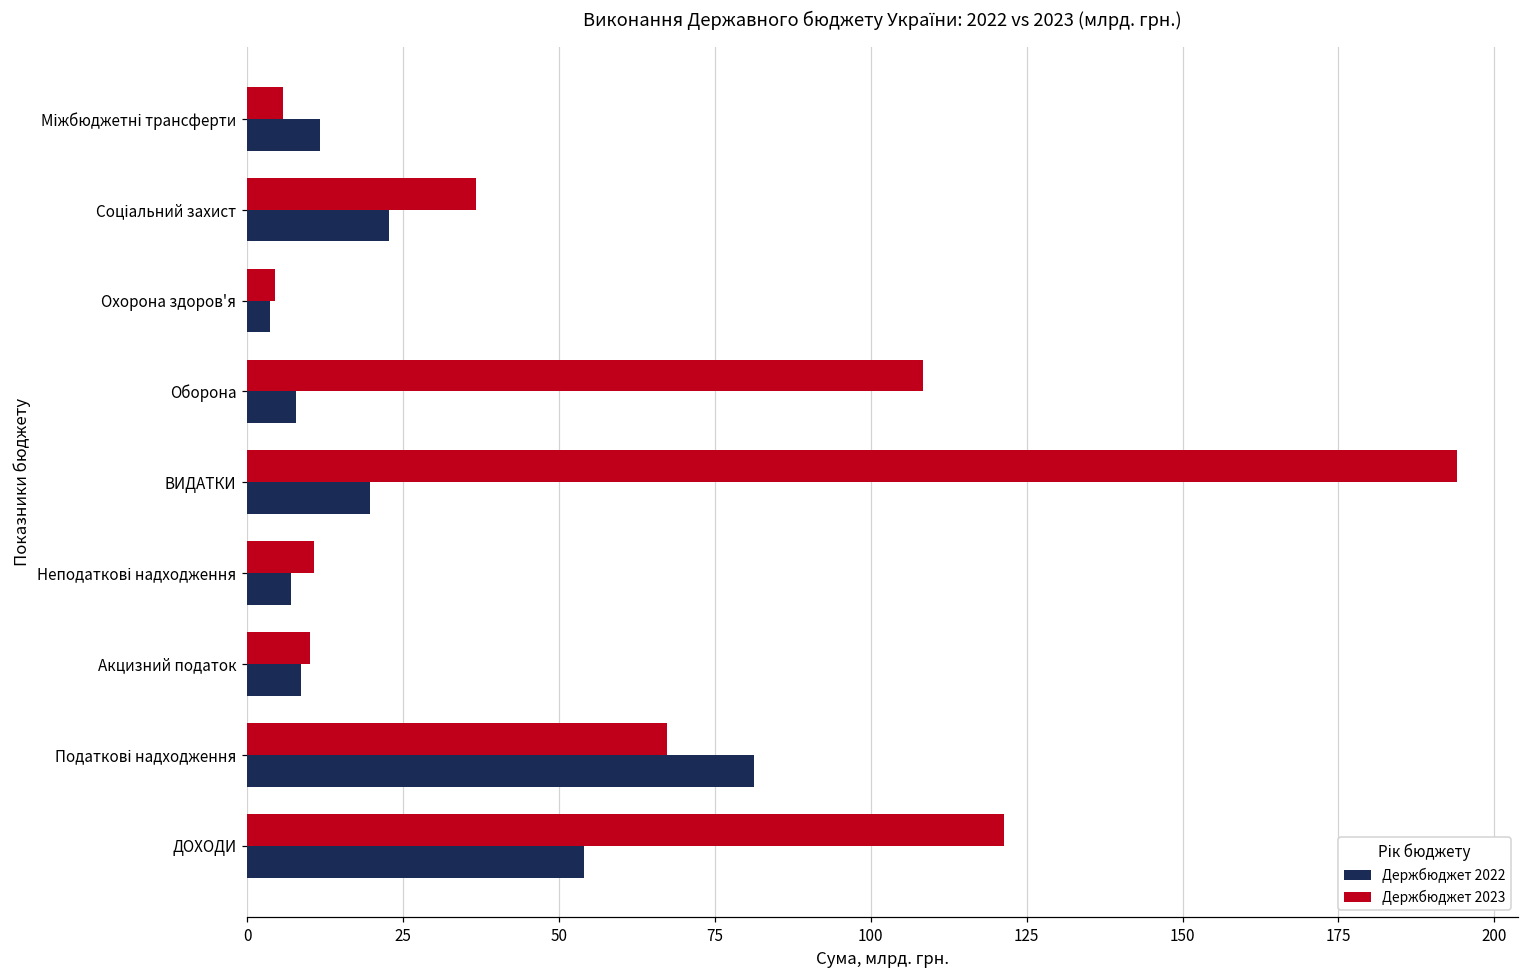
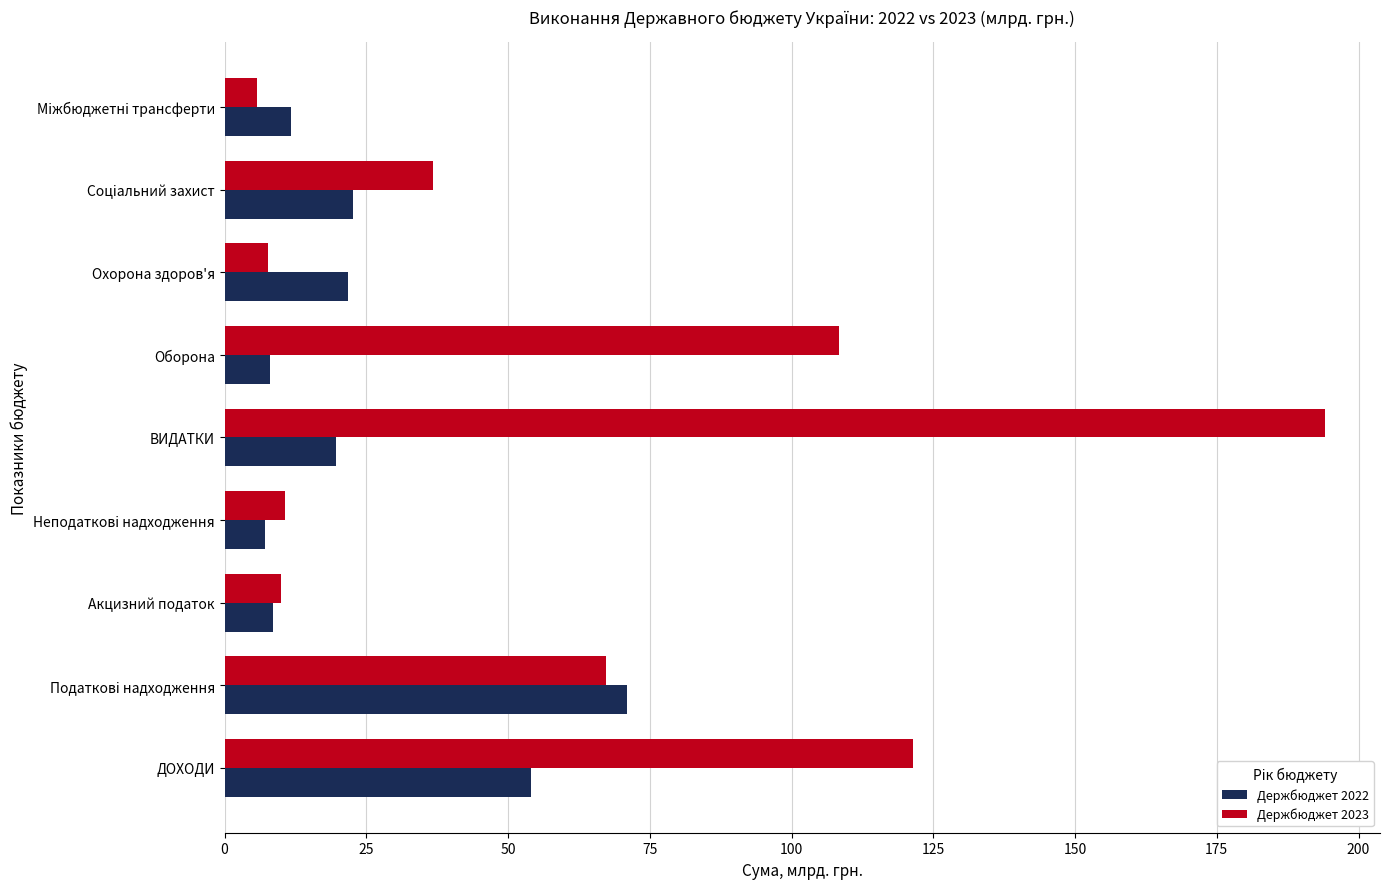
  {
    "Держбюджет 2022": {
      "Міжбюджетні трансферти": 12,
      "Соціальний захист": 23,
-     "Охорона здоров'я": 4,
+     "Охорона здоров'я": 22,
      "Оборона": 8,
      "ВИДАТКИ": 20,
      "Неподаткові надходження": 7,
      "Акцизний податок": 9,
-     "Податкові надходження": 81,
+     "Податкові надходження": 71,
      "ДОХОДИ": 54
    },
    "Держбюджет 2023": {
      "Міжбюджетні трансферти": 6,
      "Соціальний захист": 37,
-     "Охорона здоров'я": 4,
+     "Охорона здоров'я": 8,
      "Оборона": 108,
      "ВИДАТКИ": 194,
      "Неподаткові надходження": 11,
      "Акцизний податок": 10,
      "Податкові надходження": 67,
      "ДОХОДИ": 121
    }
  }
